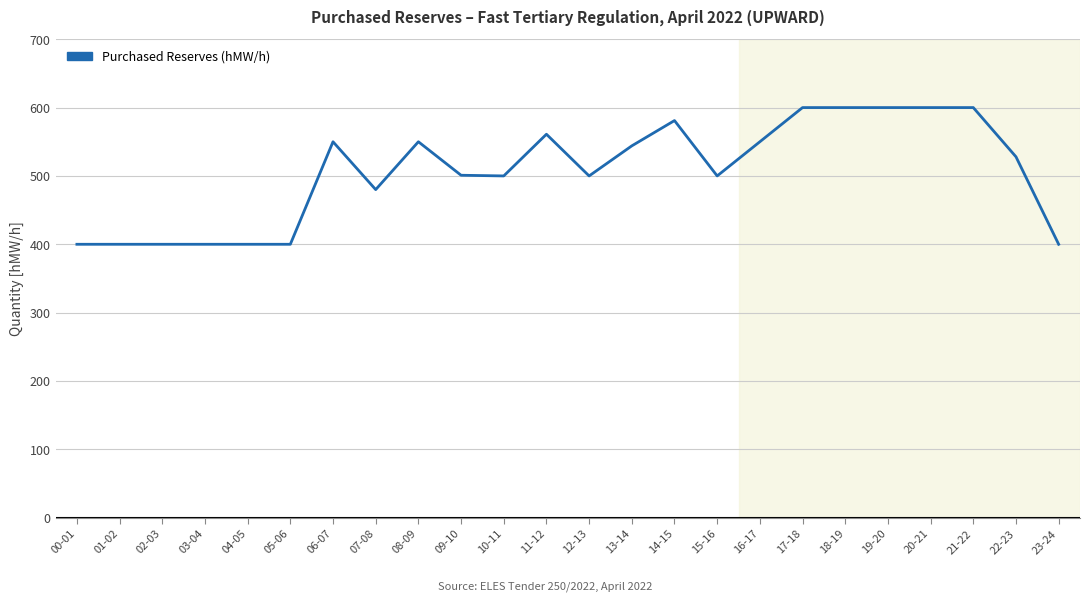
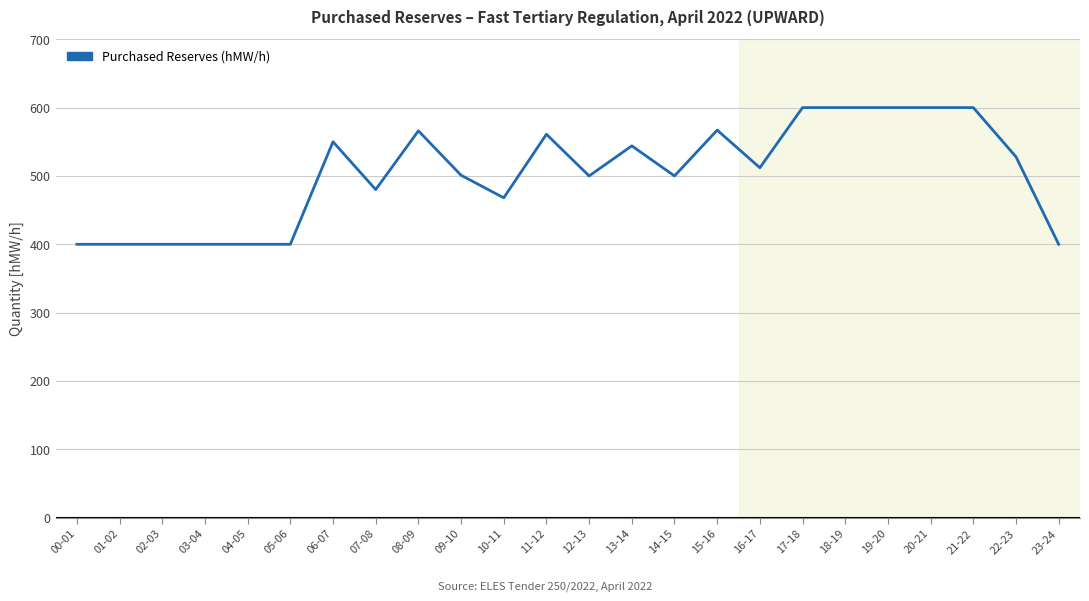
  {
    "00-01": 400,
    "01-02": 400,
    "02-03": 400,
    "03-04": 400,
    "04-05": 400,
    "05-06": 400,
    "06-07": 550,
    "07-08": 480,
-   "08-09": 550,
+   "08-09": 570,
    "09-10": 500,
-   "10-11": 500,
+   "10-11": 470,
    "11-12": 560,
    "12-13": 500,
    "13-14": 540,
-   "14-15": 580,
-   "15-16": 500,
-   "16-17": 550,
+   "14-15": 500,
+   "15-16": 570,
+   "16-17": 510,
    "17-18": 600,
    "18-19": 600,
    "19-20": 600,
    "20-21": 600,
    "21-22": 600,
    "22-23": 530,
    "23-24": 400
  }
